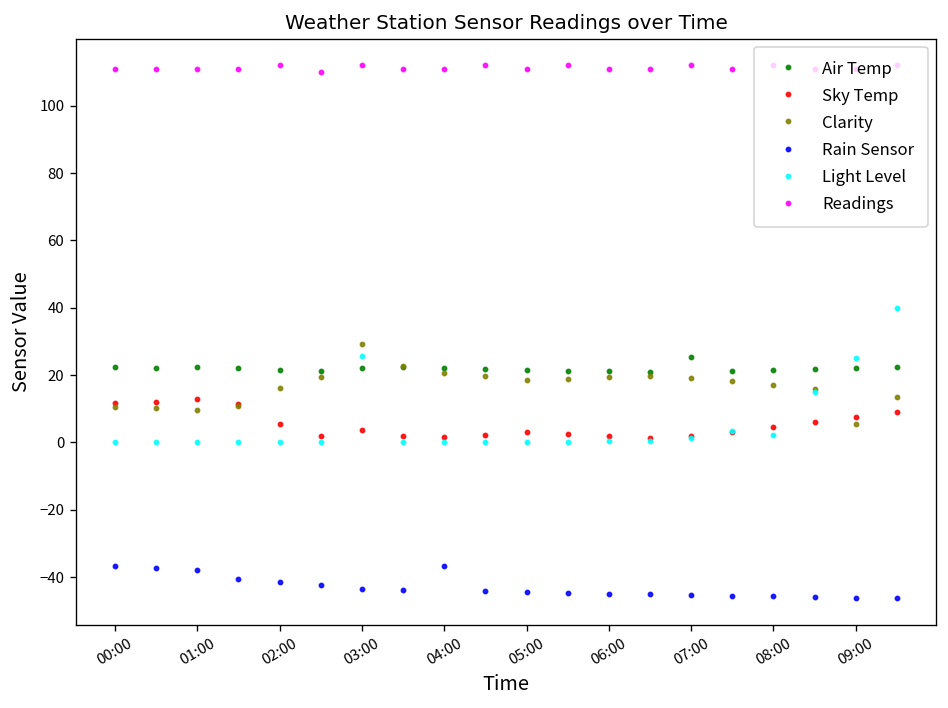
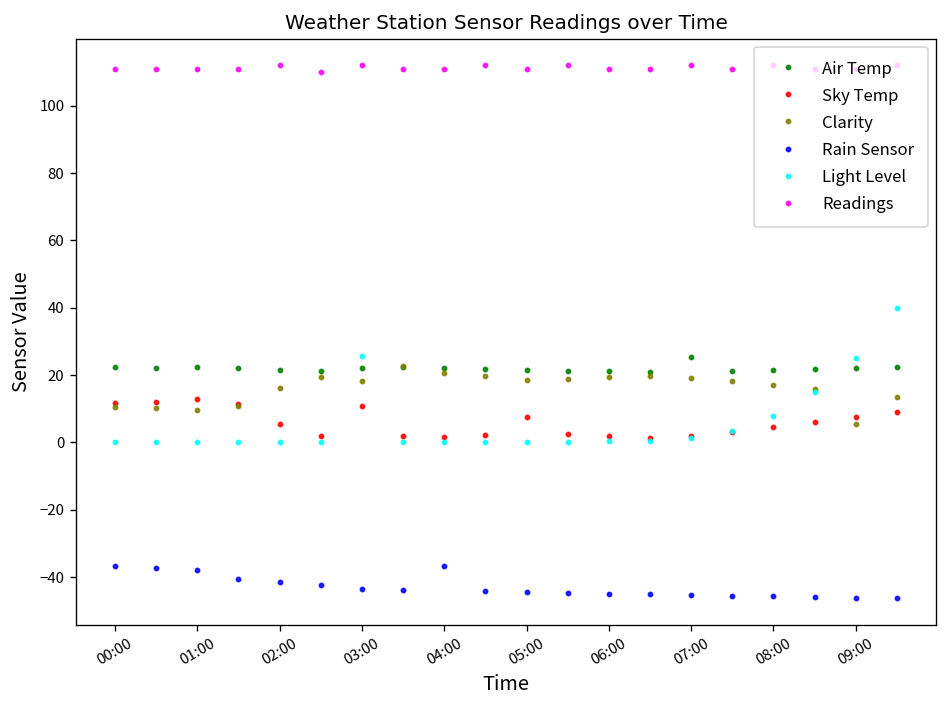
  {
    "Air Temp": {
      "00:00": 22,
      "01:00": 22,
      "02:00": 22,
      "03:00": 22,
      "04:00": 22,
      "05:00": 22,
      "06:00": 21,
      "07:00": 25,
      "08:00": 22,
      "09:00": 22
    },
    "Sky Temp": {
      "00:00": 12,
      "01:00": 13,
      "02:00": 6,
-     "03:00": 4,
+     "03:00": 11,
      "04:00": 2,
-     "05:00": 3,
+     "05:00": 8,
      "06:00": 2,
      "08:00": 5,
      "09:00": 8
    },
    "Clarity": {
      "00:00": 11,
      "01:00": 10,
      "02:00": 16,
-     "03:00": 29,
+     "03:00": 18,
      "04:00": 21,
      "05:00": 19,
      "06:00": 19,
      "07:00": 19,
      "08:00": 17,
      "09:00": 6
    },
    "Rain Sensor": {
      "00:00": -37,
      "01:00": -38,
      "02:00": -42,
      "03:00": -44,
      "04:00": -37,
      "05:00": -45,
      "06:00": -45,
      "07:00": -45,
      "08:00": -46,
      "09:00": -46
    },
    "Light Level": {
      "00:00": 0,
      "01:00": 0,
      "02:00": 0,
      "03:00": 26,
      "04:00": 0,
      "05:00": 0,
      "06:00": 0,
-     "08:00": 2,
+     "08:00": 8,
      "09:00": 25
    },
    "Readings": {
      "00:00": 111,
      "01:00": 111,
      "02:00": 112,
      "03:00": 112,
      "04:00": 111,
      "05:00": 111,
      "06:00": 111,
      "07:00": 112
    }
  }
